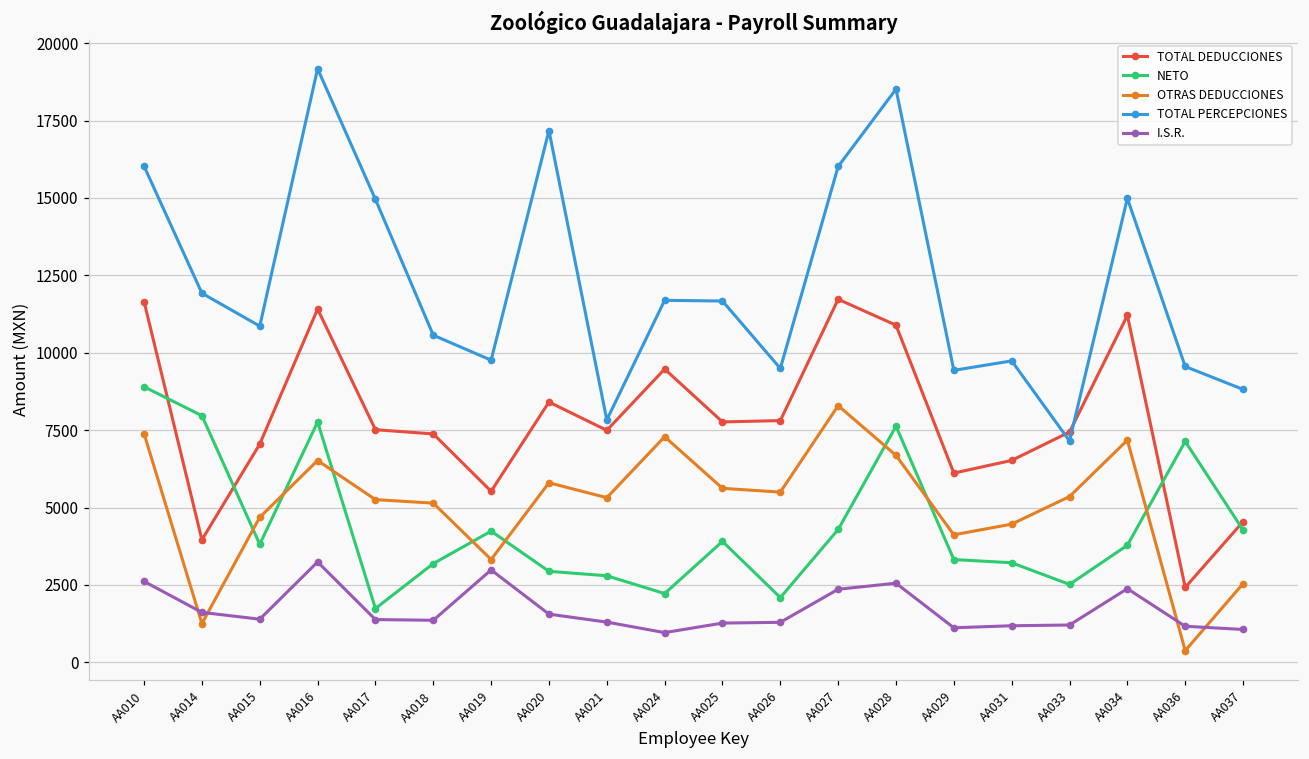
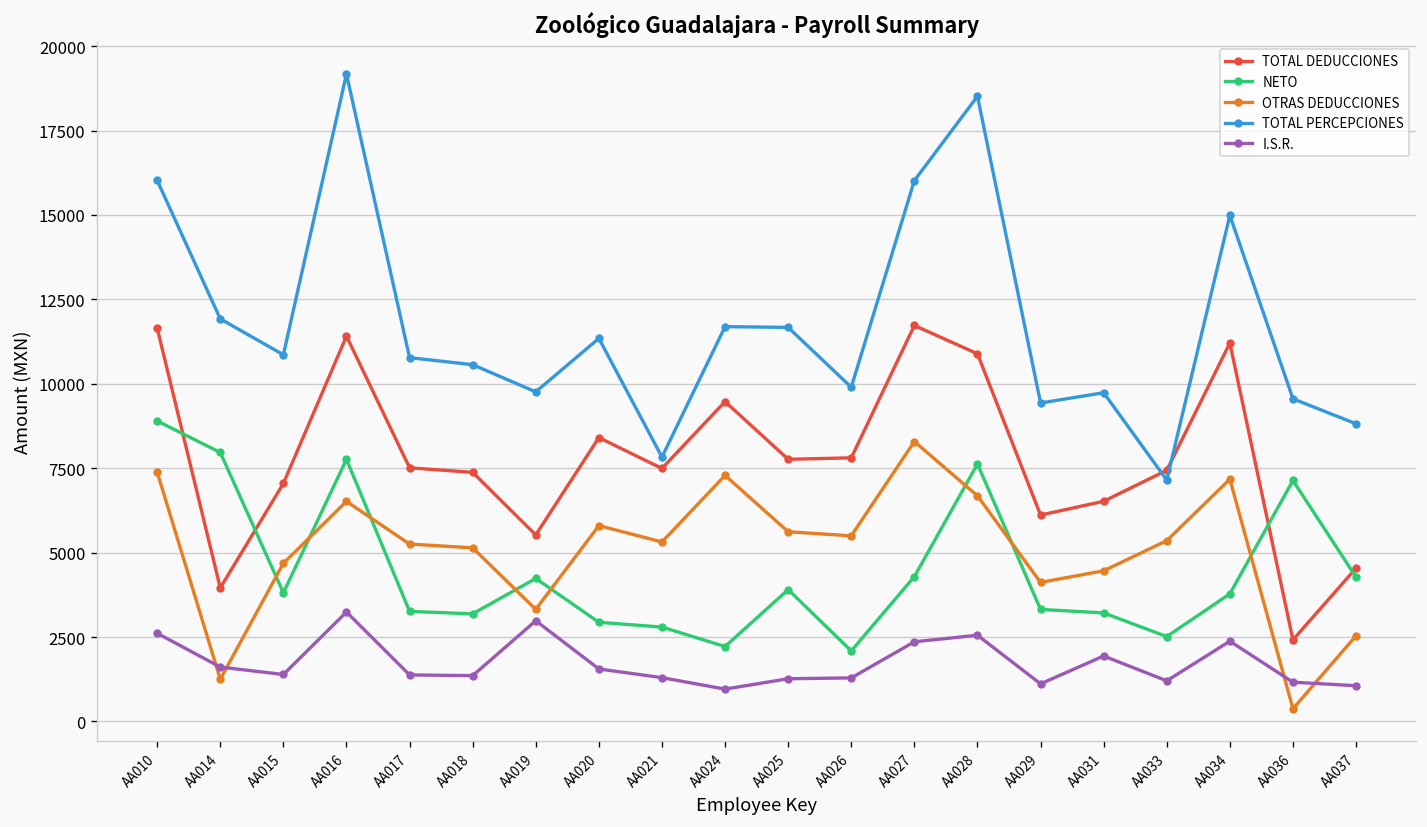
  {
    "NETO": {
      "AA010": 8900,
      "AA014": 8000,
      "AA015": 3800,
      "AA016": 7800,
-     "AA017": 1700,
+     "AA017": 3300,
      "AA018": 3200,
      "AA019": 4200,
      "AA020": 2900,
      "AA021": 2800,
      "AA024": 2200,
      "AA025": 3900,
      "AA026": 2100,
      "AA027": 4300,
      "AA028": 7600,
      "AA029": 3300,
      "AA031": 3200,
      "AA033": 2500,
      "AA034": 3800,
      "AA036": 7100,
      "AA037": 4300
    },
    "TOTAL PERCEPCIONES": {
      "AA010": 16000,
      "AA014": 11900,
      "AA015": 10900,
      "AA016": 19200,
-     "AA017": 15000,
+     "AA017": 10800,
      "AA018": 10600,
      "AA019": 9800,
-     "AA020": 17200,
+     "AA020": 11300,
      "AA021": 7800,
      "AA024": 11700,
      "AA025": 11700,
-     "AA026": 9500,
+     "AA026": 9900,
      "AA027": 16000,
      "AA028": 18500,
      "AA029": 9400,
      "AA031": 9700,
      "AA033": 7100,
      "AA034": 15000,
      "AA036": 9600,
      "AA037": 8800
    },
    "I.S.R.": {
      "AA010": 2600,
      "AA014": 1600,
      "AA015": 1400,
      "AA016": 3200,
      "AA017": 1400,
      "AA018": 1400,
      "AA019": 3000,
      "AA020": 1600,
      "AA021": 1300,
      "AA024": 1000,
      "AA025": 1300,
      "AA026": 1300,
      "AA027": 2400,
      "AA028": 2600,
      "AA029": 1100,
-     "AA031": 1200,
+     "AA031": 1900,
      "AA033": 1200,
      "AA034": 2400,
      "AA036": 1200,
      "AA037": 1100
    }
  }
